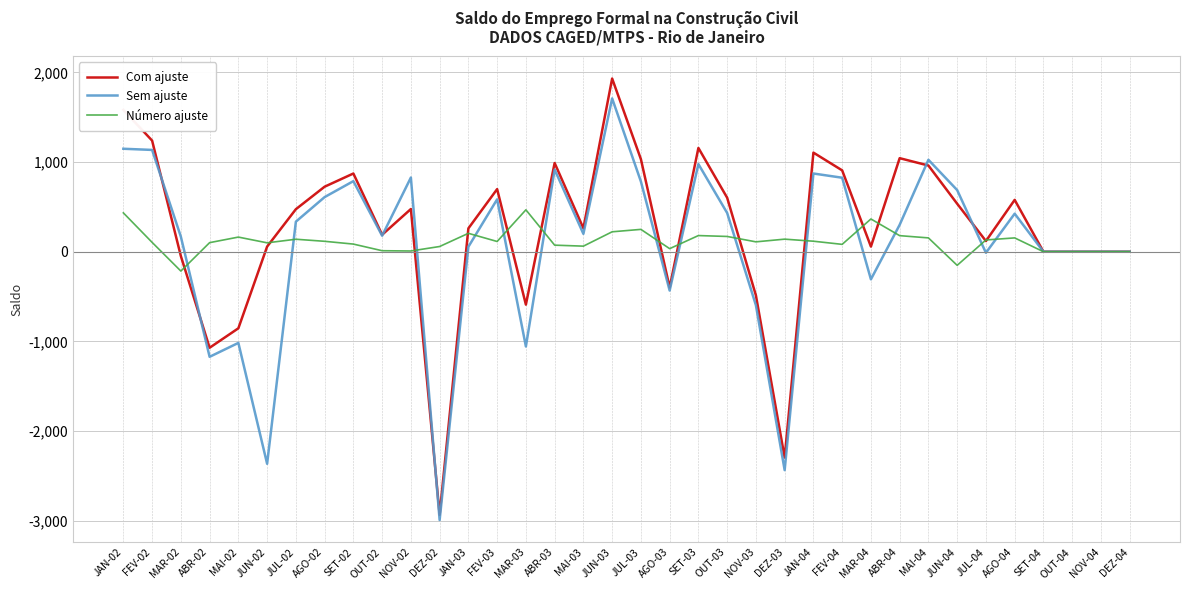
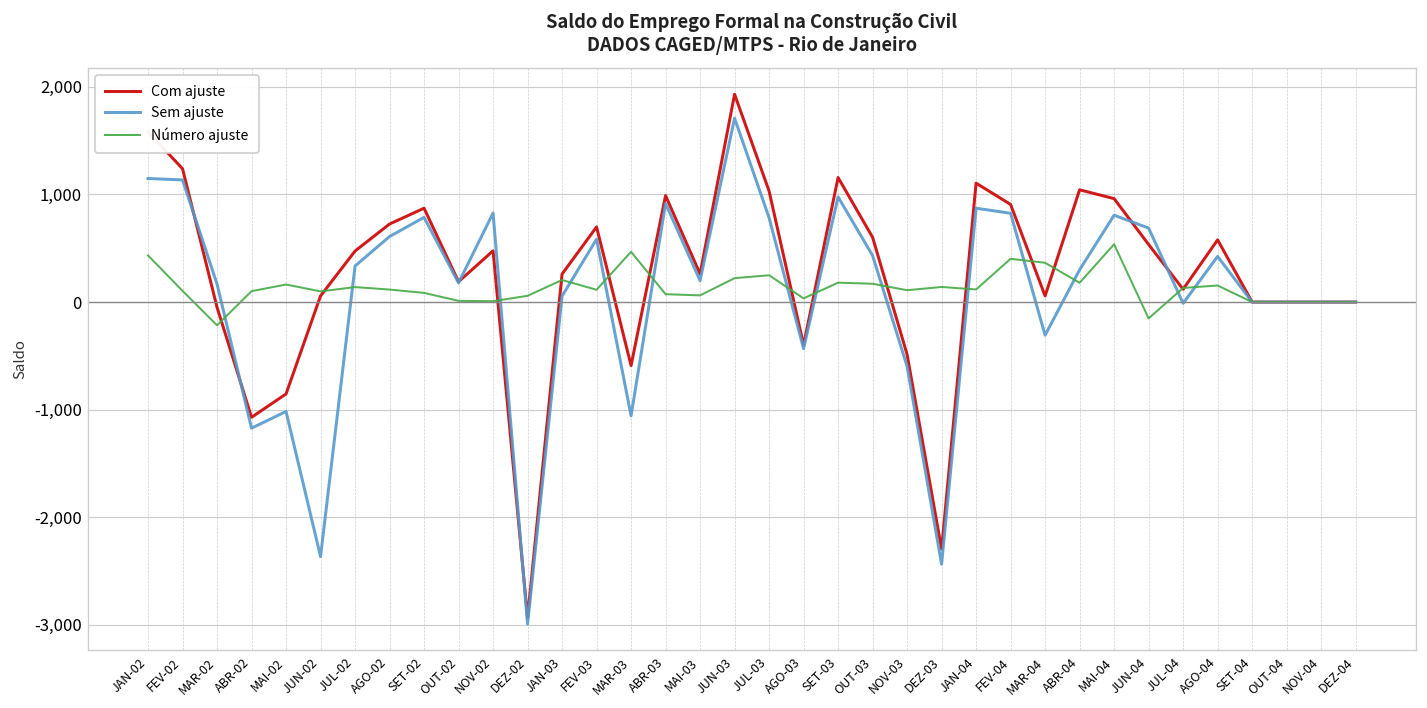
  {
    "Com ajuste": {
      "FEV-02": "1,200",
      "MAR-02": "0",
      "ABR-02": "-1,100",
      "MAI-02": "-900",
      "JUN-02": "100",
      "JUL-02": "500",
      "AGO-02": "700",
      "SET-02": "900",
      "NOV-02": "500",
      "DEZ-02": "-2,900",
      "JAN-03": "300",
      "FEV-03": "700",
      "MAR-03": "-600",
      "ABR-03": "1,000",
      "MAI-03": "300",
      "JUN-03": "1,900",
      "JUL-03": "1,000",
      "AGO-03": "-400",
      "SET-03": "1,200",
      "OUT-03": "600",
      "NOV-03": "-500",
      "DEZ-03": "-2,300",
      "JAN-04": "1,100",
      "FEV-04": "900",
      "MAR-04": "100",
      "ABR-04": "1,000",
      "MAI-04": "1,000",
      "JUN-04": "500",
      "AGO-04": "600"
    },
    "Sem ajuste": {
      "JAN-02": "1,100",
      "FEV-02": "1,100",
      "MAR-02": "200",
      "ABR-02": "-1,200",
      "MAI-02": "-1,000",
      "JUN-02": "-2,400",
      "JUL-02": "300",
      "AGO-02": "600",
      "SET-02": "800",
      "NOV-02": "800",
      "DEZ-02": "-3,000",
      "JAN-03": "100",
      "FEV-03": "600",
      "MAR-03": "-1,100",
      "ABR-03": "900",
      "MAI-03": "200",
      "JUN-03": "1,700",
      "JUL-03": "800",
      "AGO-03": "-400",
      "SET-03": "1,000",
      "OUT-03": "400",
      "NOV-03": "-600",
      "DEZ-03": "-2,400",
      "JAN-04": "900",
      "FEV-04": "800",
      "MAR-04": "-300",
      "ABR-04": "300",
-     "MAI-04": "1,000",
+     "MAI-04": "800",
      "JUN-04": "700",
      "JUL-04": "0",
      "AGO-04": "400"
    },
    "Número ajuste": {
      "JAN-02": "400",
      "FEV-02": "100",
      "MAR-02": "-200",
      "ABR-02": "100",
      "MAI-02": "200",
      "JUN-02": "100",
      "JUL-02": "100",
      "AGO-02": "100",
      "SET-02": "100",
      "OUT-02": "0",
      "NOV-02": "0",
      "DEZ-02": "100",
      "JAN-03": "200",
      "FEV-03": "100",
      "MAR-03": "500",
      "ABR-03": "100",
      "MAI-03": "100",
      "JUN-03": "200",
      "JUL-03": "200",
      "AGO-03": "0",
      "SET-03": "200",
      "OUT-03": "200",
      "NOV-03": "100",
      "DEZ-03": "100",
      "JAN-04": "100",
-     "FEV-04": "100",
+     "FEV-04": "400",
      "MAR-04": "400",
      "ABR-04": "200",
-     "MAI-04": "200",
+     "MAI-04": "500",
      "JUN-04": "-200",
      "AGO-04": "200"
    }
  }
